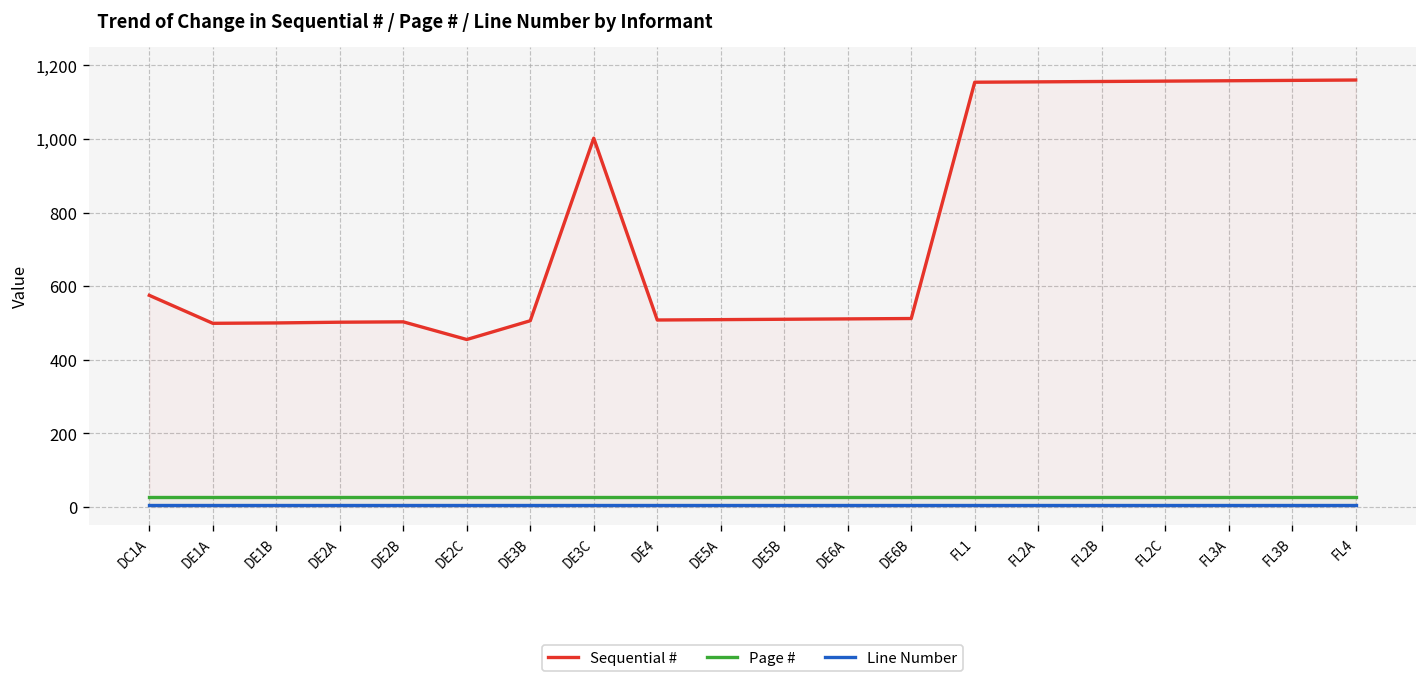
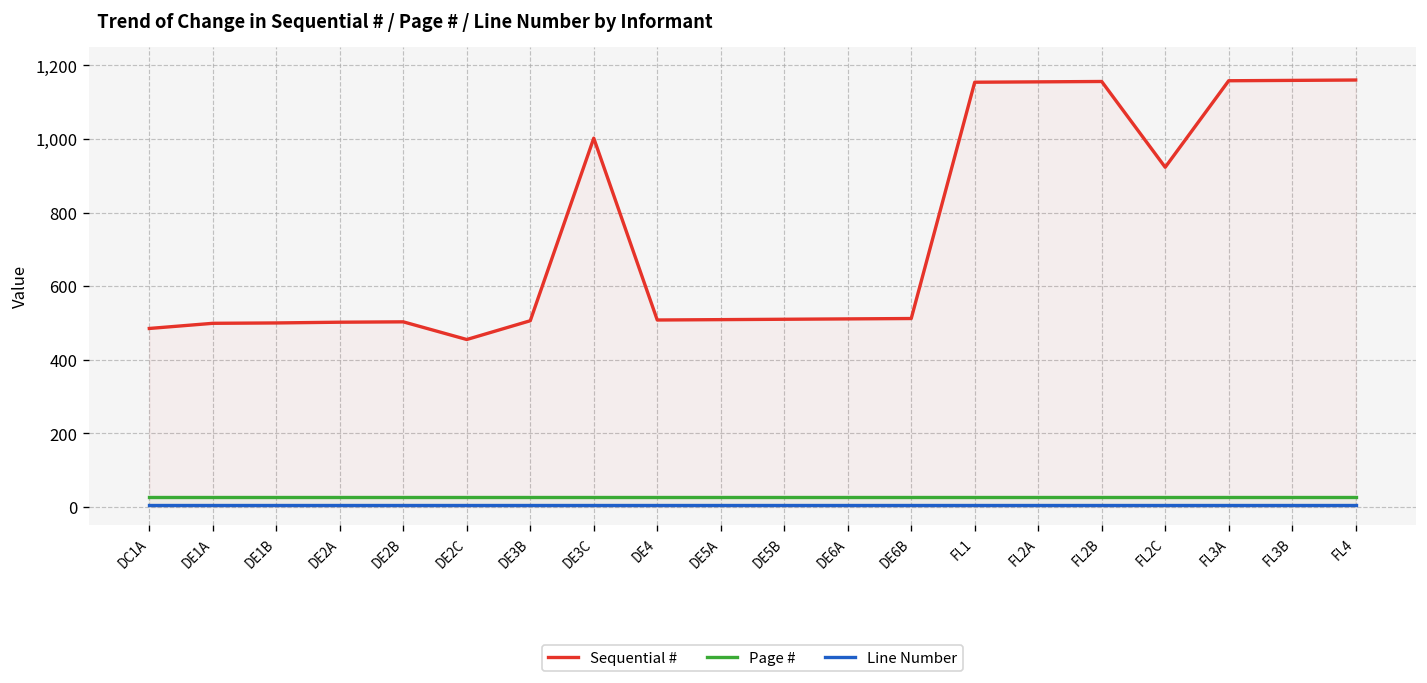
  {
    "Sequential #": {
-     "DC1A": "580",
+     "DC1A": "490",
      "DE1A": "500",
      "DE1B": "500",
      "DE2A": "500",
      "DE2B": "500",
      "DE2C": "460",
      "DE3B": "510",
      "DE3C": "1,000",
      "DE4": "510",
      "DE5A": "510",
      "DE5B": "510",
      "DE6A": "510",
      "DE6B": "510",
      "FL1": "1,150",
      "FL2A": "1,160",
      "FL2B": "1,160",
-     "FL2C": "1,160",
+     "FL2C": "920",
      "FL3A": "1,160",
      "FL3B": "1,160",
      "FL4": "1,160"
    },
    "Page #": {
      "DC1A": "30",
      "DE1A": "30",
      "DE1B": "30",
      "DE2A": "30",
      "DE2B": "30",
      "DE2C": "30",
      "DE3B": "30",
      "DE3C": "30",
      "DE4": "30",
      "DE5A": "30",
      "DE5B": "30",
      "DE6A": "30",
      "DE6B": "30",
      "FL1": "30",
      "FL2A": "30",
      "FL2B": "30",
      "FL2C": "30",
      "FL3A": "30",
      "FL3B": "30",
      "FL4": "30"
    },
    "Line Number": {
      "DC1A": "10",
      "DE1A": "10",
      "DE1B": "10",
      "DE2A": "10",
      "DE2B": "10",
      "DE2C": "10",
      "DE3B": "10",
      "DE3C": "10",
      "DE4": "10",
      "DE5A": "10",
      "DE5B": "10",
      "DE6A": "10",
      "DE6B": "10",
      "FL1": "10",
      "FL2A": "10",
      "FL2B": "10",
      "FL2C": "10",
      "FL3A": "10",
      "FL3B": "10",
      "FL4": "10"
    }
  }
